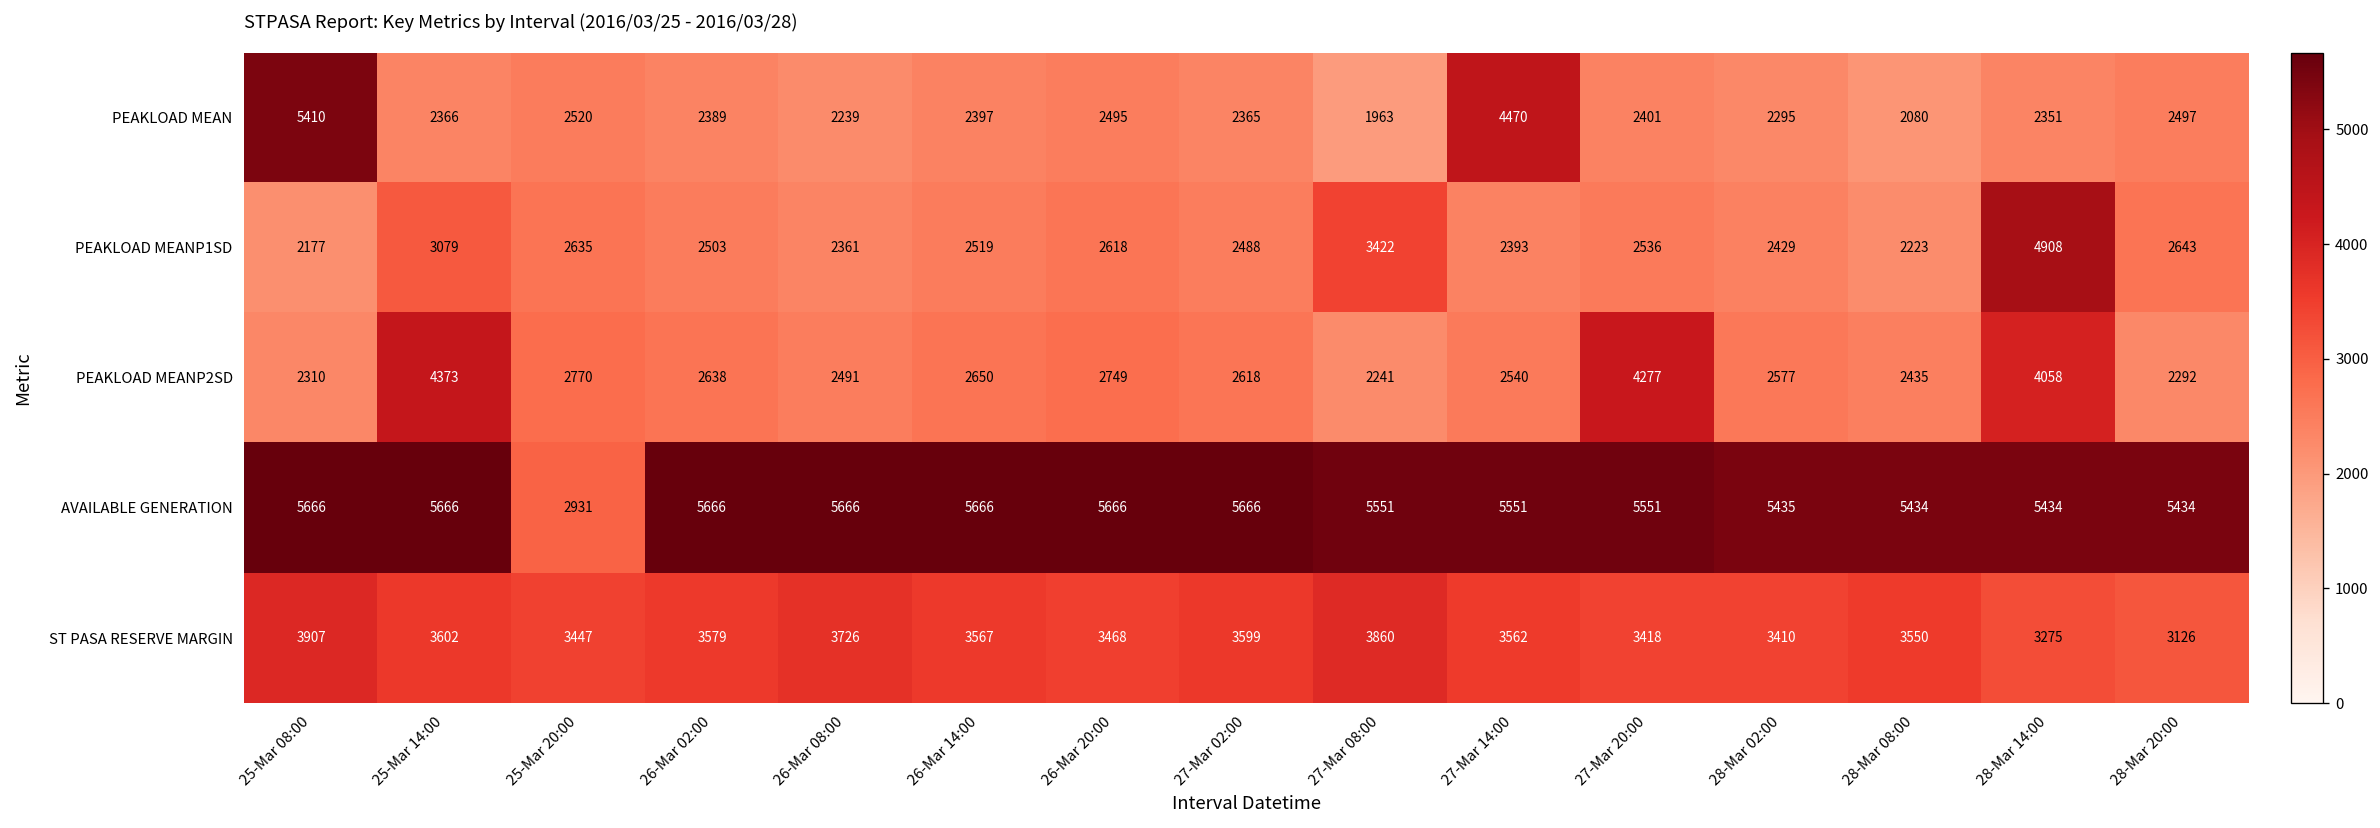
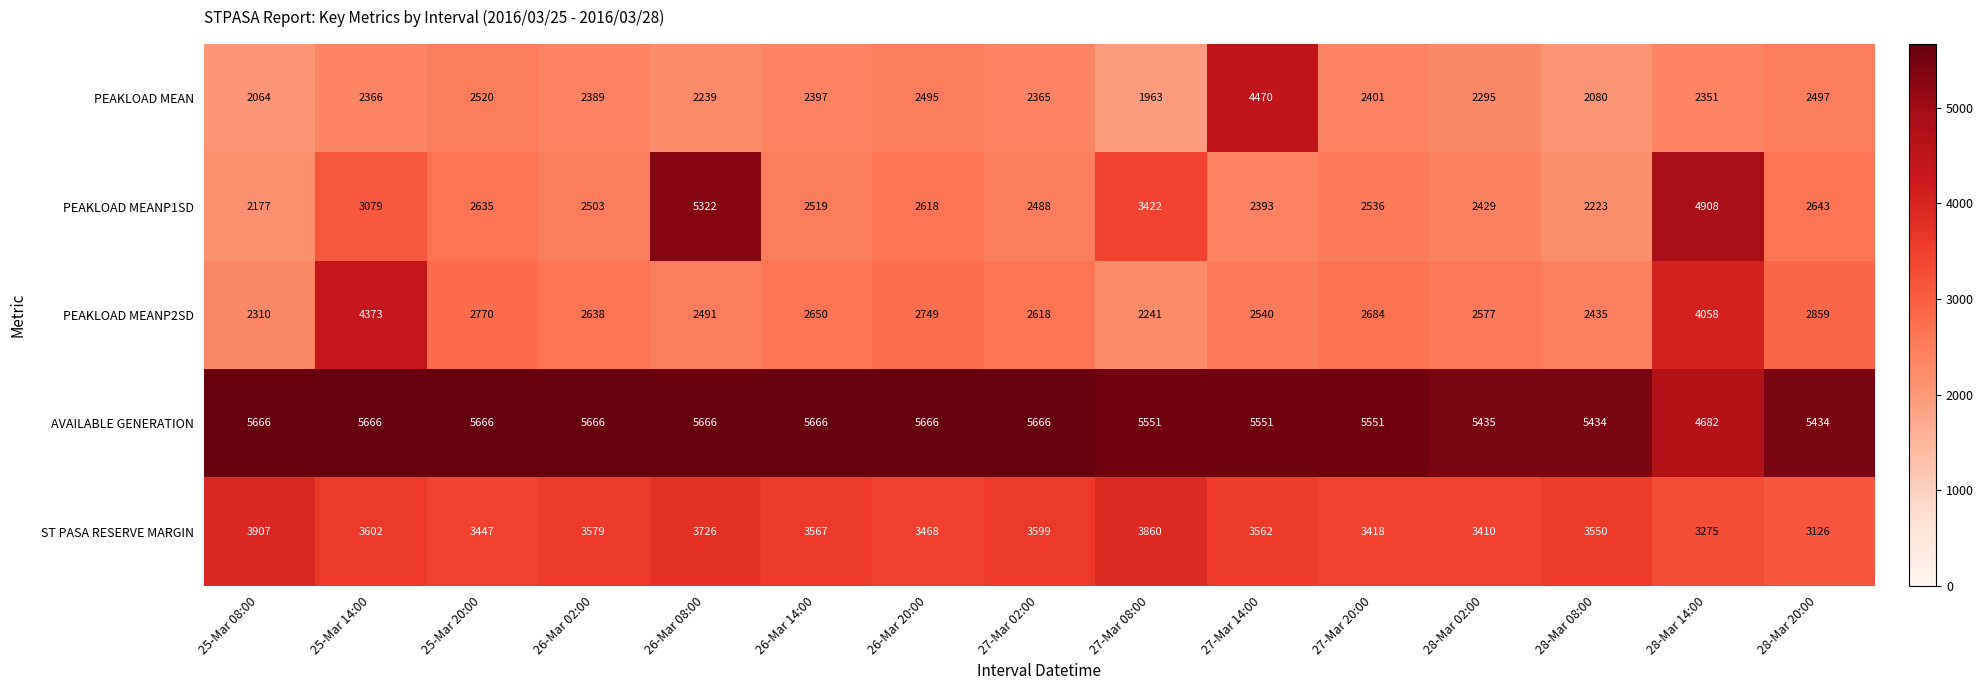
  {
    "PEAKLOAD MEAN": {
-     "25-Mar 08:00": 5410,
+     "25-Mar 08:00": 2064,
      "25-Mar 14:00": 2366,
      "25-Mar 20:00": 2520,
      "26-Mar 02:00": 2389,
      "26-Mar 08:00": 2239,
      "26-Mar 14:00": 2397,
      "26-Mar 20:00": 2495,
      "27-Mar 02:00": 2365,
      "27-Mar 08:00": 1963,
      "27-Mar 14:00": 4470,
      "27-Mar 20:00": 2401,
      "28-Mar 02:00": 2295,
      "28-Mar 08:00": 2080,
      "28-Mar 14:00": 2351,
      "28-Mar 20:00": 2497
    },
    "PEAKLOAD MEANP1SD": {
      "25-Mar 08:00": 2177,
      "25-Mar 14:00": 3079,
      "25-Mar 20:00": 2635,
      "26-Mar 02:00": 2503,
-     "26-Mar 08:00": 2361,
+     "26-Mar 08:00": 5322,
      "26-Mar 14:00": 2519,
      "26-Mar 20:00": 2618,
      "27-Mar 02:00": 2488,
      "27-Mar 08:00": 3422,
      "27-Mar 14:00": 2393,
      "27-Mar 20:00": 2536,
      "28-Mar 02:00": 2429,
      "28-Mar 08:00": 2223,
      "28-Mar 14:00": 4908,
      "28-Mar 20:00": 2643
    },
    "PEAKLOAD MEANP2SD": {
      "25-Mar 08:00": 2310,
      "25-Mar 14:00": 4373,
      "25-Mar 20:00": 2770,
      "26-Mar 02:00": 2638,
      "26-Mar 08:00": 2491,
      "26-Mar 14:00": 2650,
      "26-Mar 20:00": 2749,
      "27-Mar 02:00": 2618,
      "27-Mar 08:00": 2241,
      "27-Mar 14:00": 2540,
-     "27-Mar 20:00": 4277,
+     "27-Mar 20:00": 2684,
      "28-Mar 02:00": 2577,
      "28-Mar 08:00": 2435,
      "28-Mar 14:00": 4058,
-     "28-Mar 20:00": 2292
+     "28-Mar 20:00": 2859
    },
    "AVAILABLE GENERATION": {
      "25-Mar 08:00": 5666,
      "25-Mar 14:00": 5666,
-     "25-Mar 20:00": 2931,
+     "25-Mar 20:00": 5666,
      "26-Mar 02:00": 5666,
      "26-Mar 08:00": 5666,
      "26-Mar 14:00": 5666,
      "26-Mar 20:00": 5666,
      "27-Mar 02:00": 5666,
      "27-Mar 08:00": 5551,
      "27-Mar 14:00": 5551,
      "27-Mar 20:00": 5551,
      "28-Mar 02:00": 5435,
      "28-Mar 08:00": 5434,
-     "28-Mar 14:00": 5434,
+     "28-Mar 14:00": 4682,
      "28-Mar 20:00": 5434
    },
    "ST PASA RESERVE MARGIN": {
      "25-Mar 08:00": 3907,
      "25-Mar 14:00": 3602,
      "25-Mar 20:00": 3447,
      "26-Mar 02:00": 3579,
      "26-Mar 08:00": 3726,
      "26-Mar 14:00": 3567,
      "26-Mar 20:00": 3468,
      "27-Mar 02:00": 3599,
      "27-Mar 08:00": 3860,
      "27-Mar 14:00": 3562,
      "27-Mar 20:00": 3418,
      "28-Mar 02:00": 3410,
      "28-Mar 08:00": 3550,
      "28-Mar 14:00": 3275,
      "28-Mar 20:00": 3126
    }
  }
